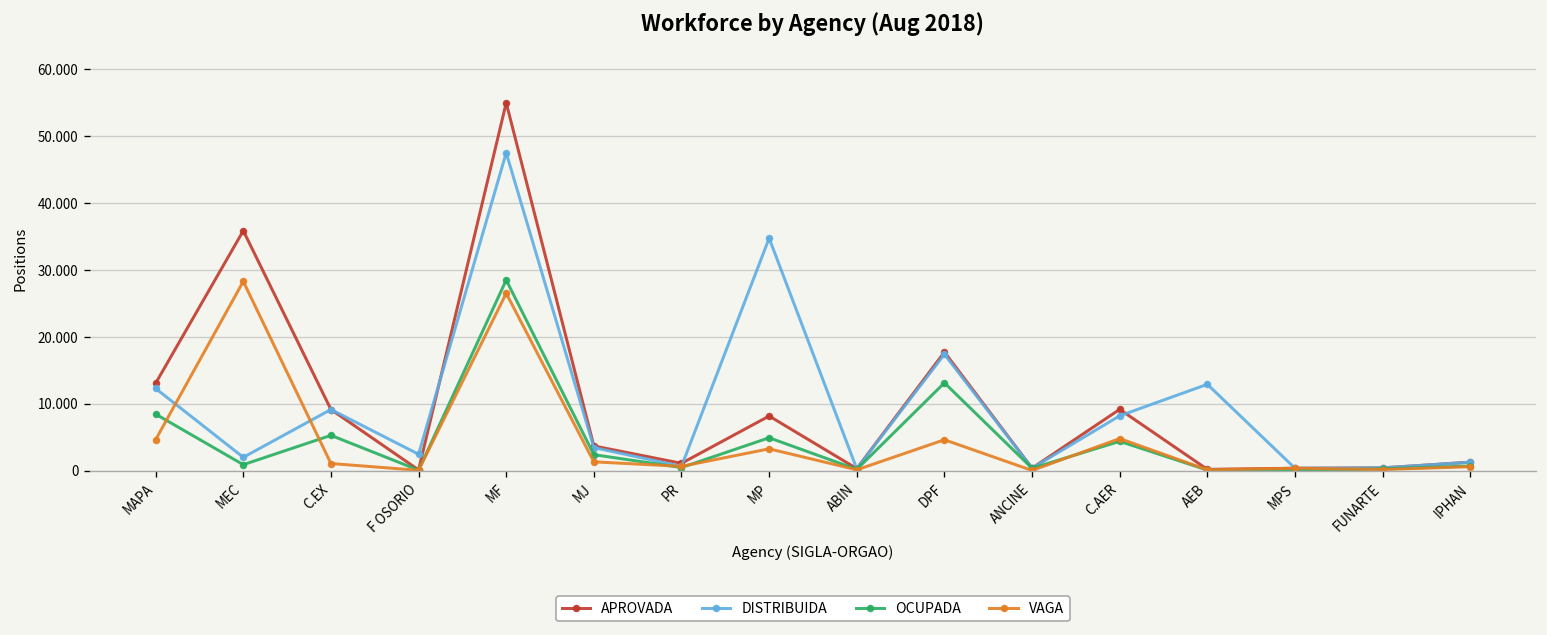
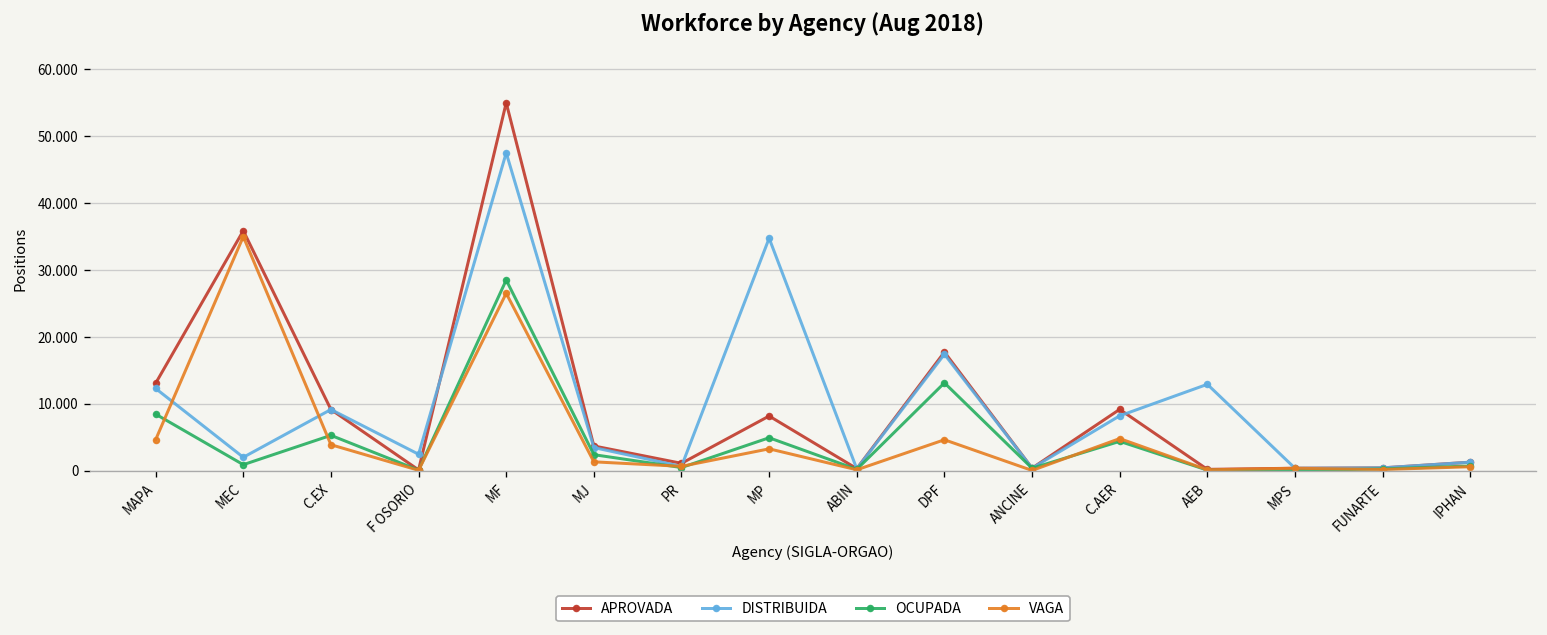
  {
    "APROVADA": {
      "MAPA": 13,
      "MEC": 36,
      "MF": 55,
      "MP": 8,
      "C.AER": 9
    },
    "DISTRIBUIDA": {
      "MAPA": 12,
      "MEC": 2,
      "F OSORIO": 2,
      "MF": 48,
      "MP": 35,
      "C.AER": 8,
      "AEB": 13
    },
    "OCUPADA": {
      "MAPA": 8,
      "MEC": 1,
      "C.EX": 5,
      "MF": 28,
      "MJ": 2,
      "MP": 5,
      "DPF": 13
    },
    "VAGA": {
      "MAPA": 5,
-     "MEC": 28,
-     "C.EX": 1,
+     "MEC": 35,
+     "C.EX": 4,
      "MF": 27,
      "MJ": 1,
      "MP": 3,
      "DPF": 5
    }
  }
